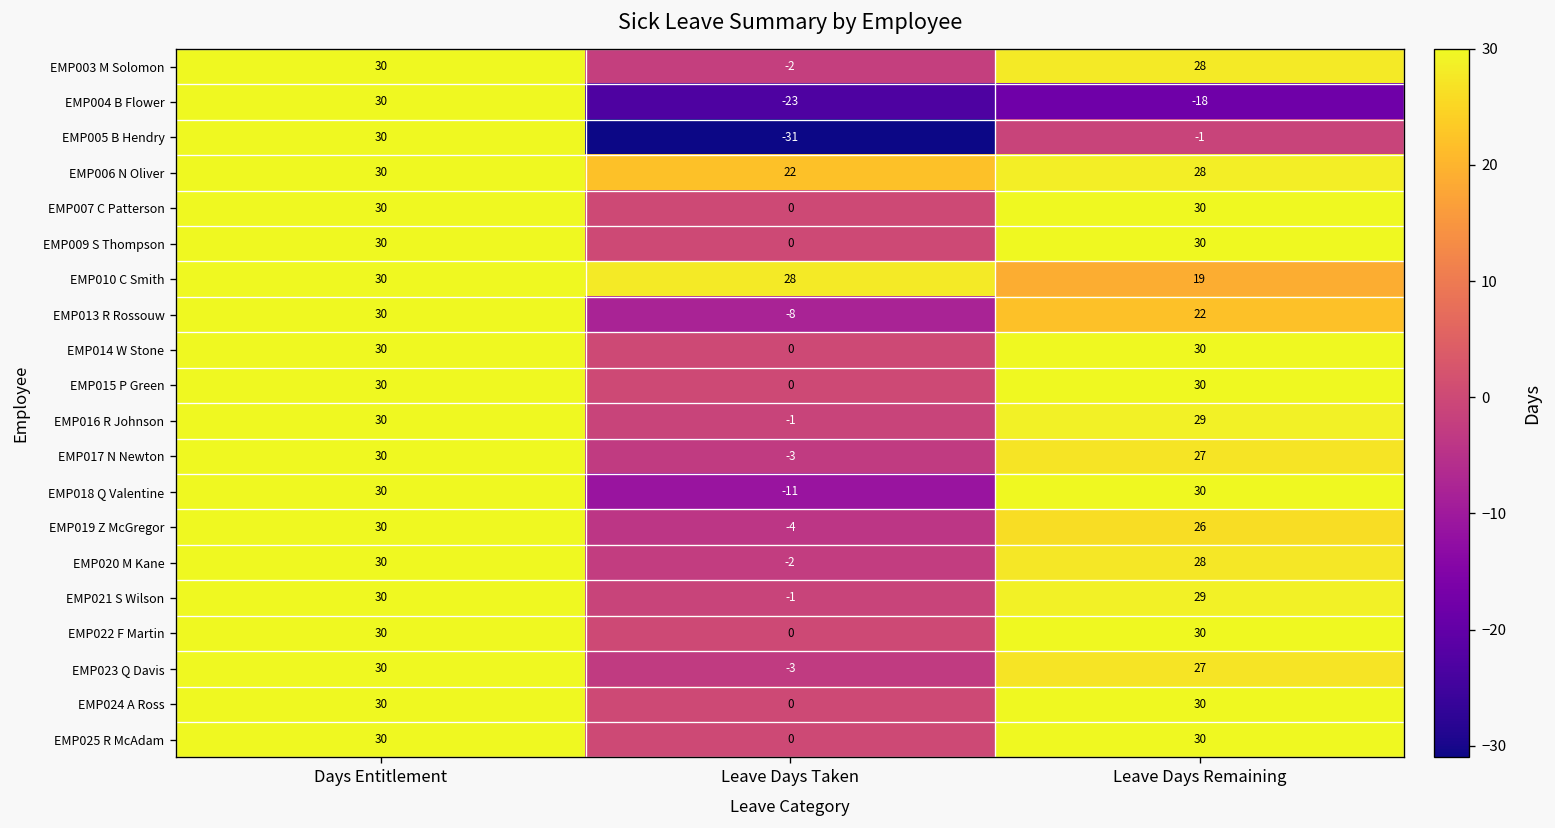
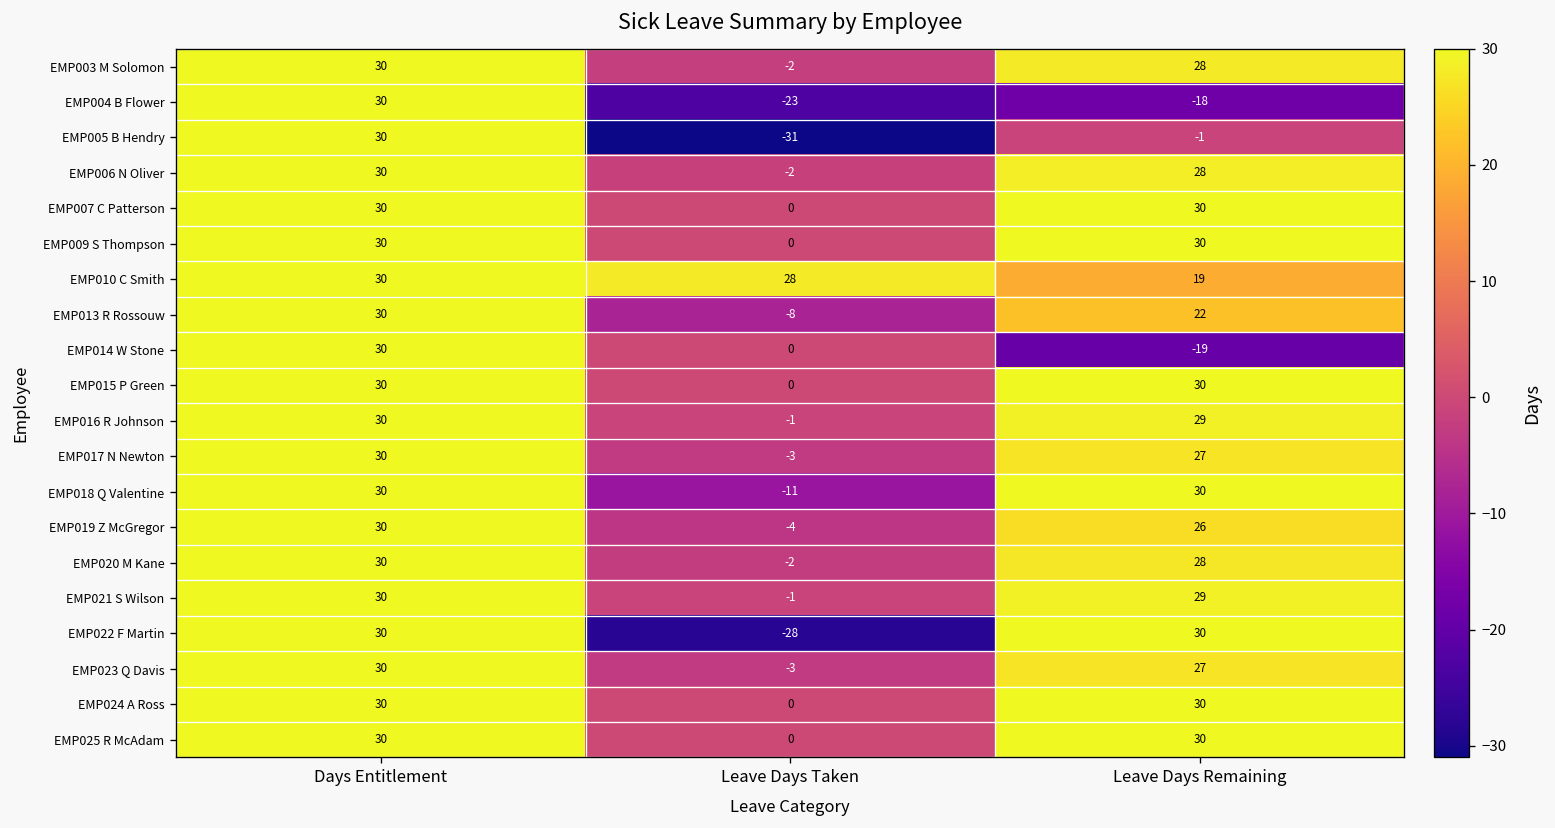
  {
    "EMP003 M Solomon": {
      "Days Entitlement": 30,
      "Leave Days Taken": -2,
      "Leave Days Remaining": 28
    },
    "EMP004 B Flower": {
      "Days Entitlement": 30,
      "Leave Days Taken": -23,
      "Leave Days Remaining": -18
    },
    "EMP005 B Hendry": {
      "Days Entitlement": 30,
      "Leave Days Taken": -31,
      "Leave Days Remaining": -1
    },
    "EMP006 N Oliver": {
      "Days Entitlement": 30,
-     "Leave Days Taken": 22,
+     "Leave Days Taken": -2,
      "Leave Days Remaining": 28
    },
    "EMP007 C Patterson": {
      "Days Entitlement": 30,
      "Leave Days Taken": 0,
      "Leave Days Remaining": 30
    },
    "EMP009 S Thompson": {
      "Days Entitlement": 30,
      "Leave Days Taken": 0,
      "Leave Days Remaining": 30
    },
    "EMP010 C Smith": {
      "Days Entitlement": 30,
      "Leave Days Taken": 28,
      "Leave Days Remaining": 19
    },
    "EMP013 R Rossouw": {
      "Days Entitlement": 30,
      "Leave Days Taken": -8,
      "Leave Days Remaining": 22
    },
    "EMP014 W Stone": {
      "Days Entitlement": 30,
      "Leave Days Taken": 0,
-     "Leave Days Remaining": 30
+     "Leave Days Remaining": -19
    },
    "EMP015 P Green": {
      "Days Entitlement": 30,
      "Leave Days Taken": 0,
      "Leave Days Remaining": 30
    },
    "EMP016 R Johnson": {
      "Days Entitlement": 30,
      "Leave Days Taken": -1,
      "Leave Days Remaining": 29
    },
    "EMP017 N Newton": {
      "Days Entitlement": 30,
      "Leave Days Taken": -3,
      "Leave Days Remaining": 27
    },
    "EMP018 Q Valentine": {
      "Days Entitlement": 30,
      "Leave Days Taken": -11,
      "Leave Days Remaining": 30
    },
    "EMP019 Z McGregor": {
      "Days Entitlement": 30,
      "Leave Days Taken": -4,
      "Leave Days Remaining": 26
    },
    "EMP020 M Kane": {
      "Days Entitlement": 30,
      "Leave Days Taken": -2,
      "Leave Days Remaining": 28
    },
    "EMP021 S Wilson": {
      "Days Entitlement": 30,
      "Leave Days Taken": -1,
      "Leave Days Remaining": 29
    },
    "EMP022 F Martin": {
      "Days Entitlement": 30,
-     "Leave Days Taken": 0,
+     "Leave Days Taken": -28,
      "Leave Days Remaining": 30
    },
    "EMP023 Q Davis": {
      "Days Entitlement": 30,
      "Leave Days Taken": -3,
      "Leave Days Remaining": 27
    },
    "EMP024 A Ross": {
      "Days Entitlement": 30,
      "Leave Days Taken": 0,
      "Leave Days Remaining": 30
    },
    "EMP025 R McAdam": {
      "Days Entitlement": 30,
      "Leave Days Taken": 0,
      "Leave Days Remaining": 30
    }
  }
